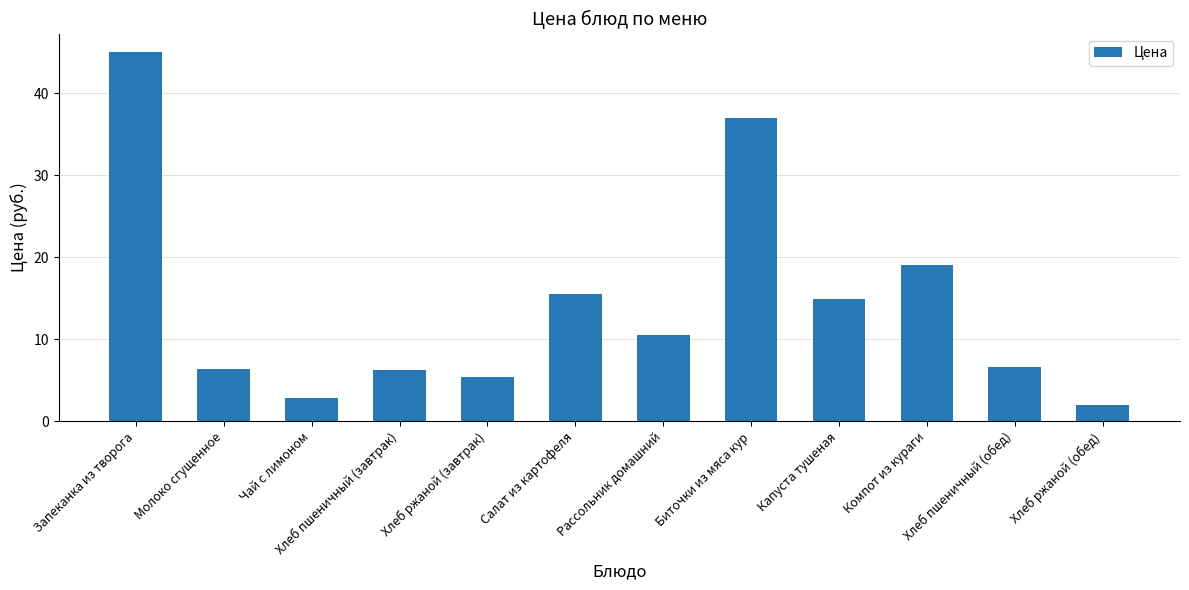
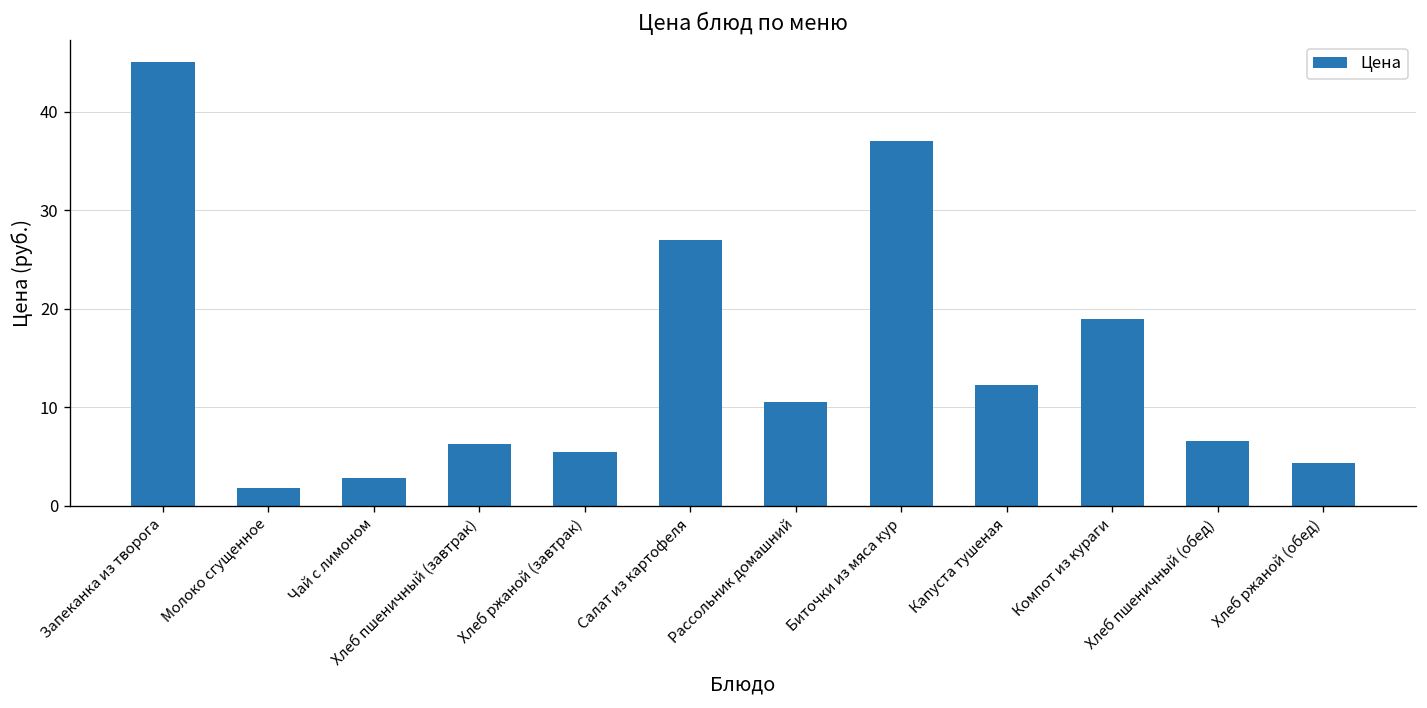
  {
    "Запеканка из творога": 45,
-   "Молоко сгущенное": 6,
+   "Молоко сгущенное": 2,
    "Чай с лимоном": 3,
    "Хлеб пшеничный (завтрак)": 6,
    "Хлеб ржаной (завтрак)": 5,
-   "Салат из картофеля": 16,
+   "Салат из картофеля": 27,
    "Рассольник домашний": 11,
    "Биточки из мяса кур": 37,
-   "Капуста тушеная": 15,
+   "Капуста тушеная": 12,
    "Компот из кураги": 19,
    "Хлеб пшеничный (обед)": 7,
-   "Хлеб ржаной (обед)": 2
+   "Хлеб ржаной (обед)": 4
  }
